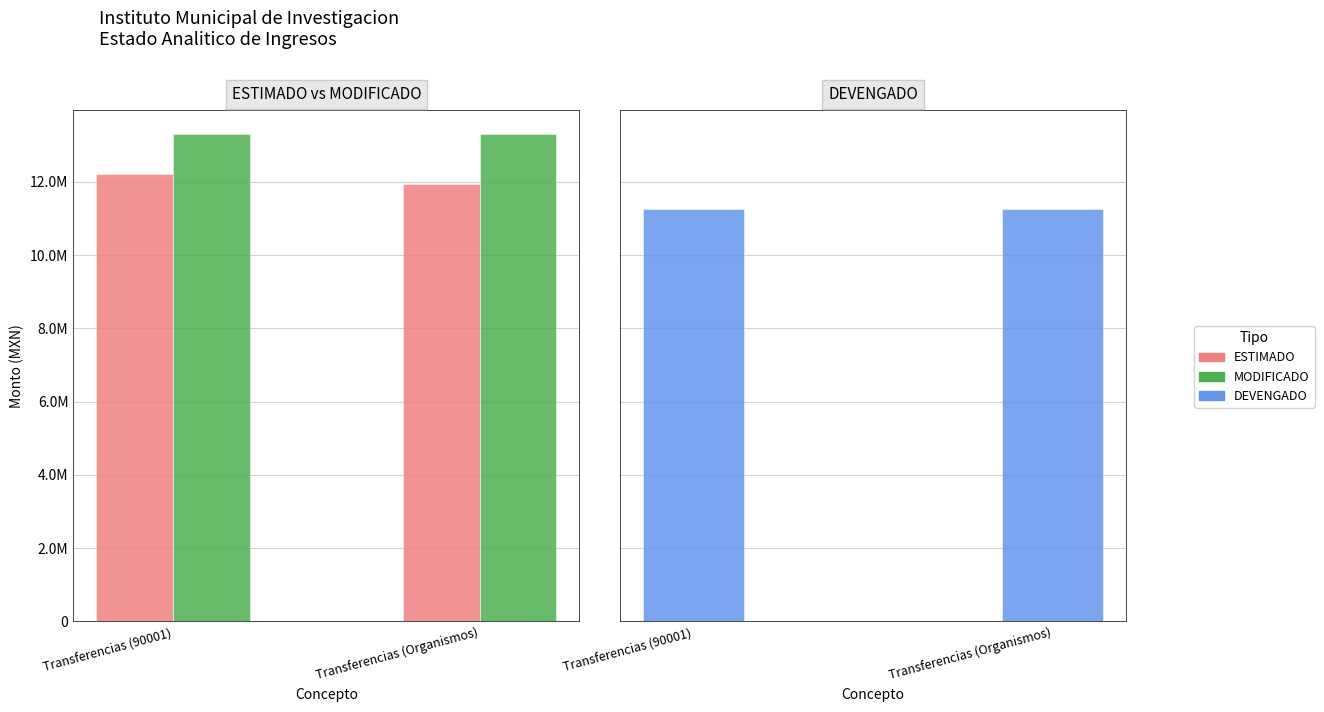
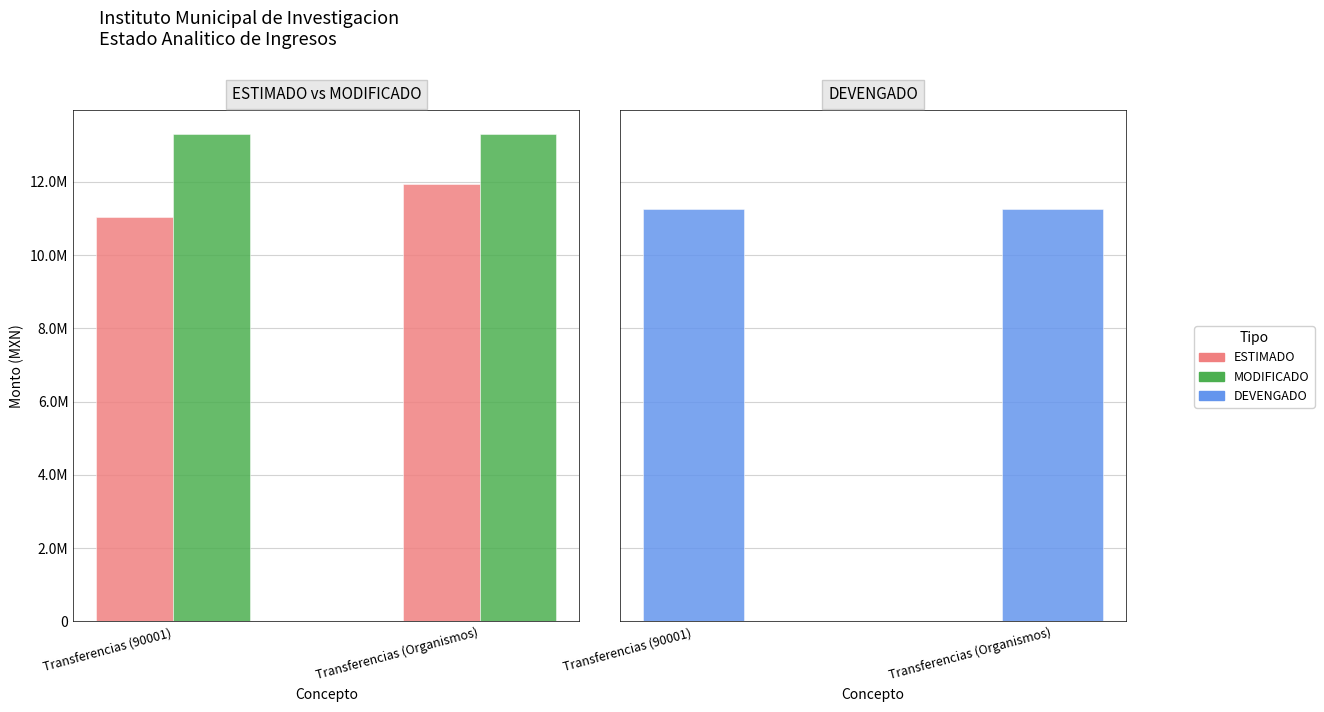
  {
    "ESTIMADO vs MODIFICADO": {
      "ESTIMADO": {
-       "Transferencias (90001)": 12200000,
+       "Transferencias (90001)": 11000000,
        "Transferencias (Organismos)": 11900000
      },
      "MODIFICADO": {
        "Transferencias (90001)": 13300000,
        "Transferencias (Organismos)": 13300000
      }
    }
  }
